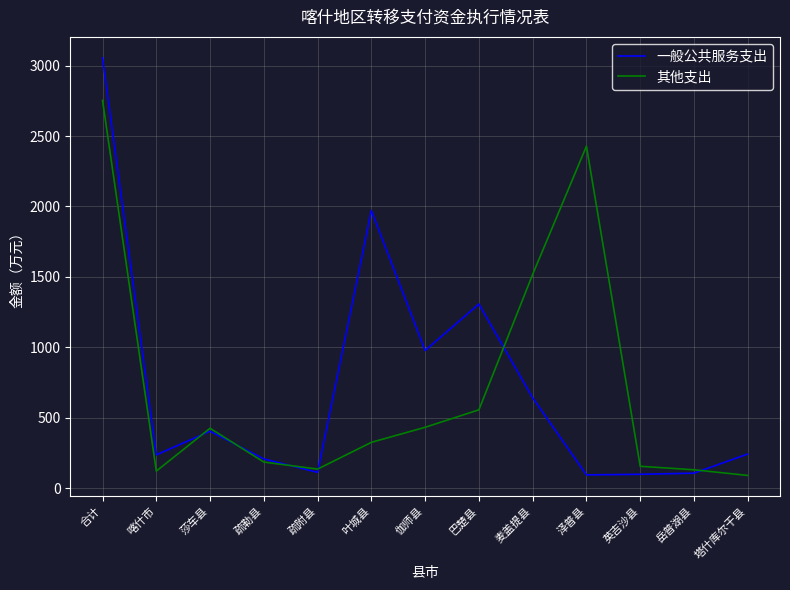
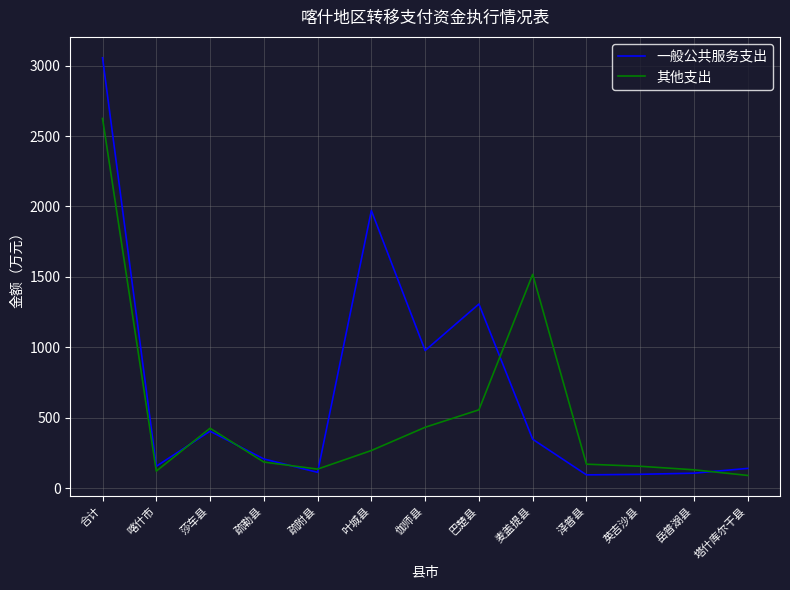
  {
    "一般公共服务支出": {
      "合计": 3060,
-     "喀什市": 240,
+     "喀什市": 160,
      "莎车县": 400,
      "疏勒县": 210,
      "疏附县": 110,
      "叶城县": 1970,
      "伽师县": 980,
      "巴楚县": 1310,
-     "麦盖提县": 640,
+     "麦盖提县": 350,
      "泽普县": 90,
      "英吉沙县": 100,
      "岳普湖县": 110,
-     "塔什库尔干县": 240
+     "塔什库尔干县": 140
    },
    "其他支出": {
-     "合计": 2750,
+     "合计": 2630,
      "喀什市": 120,
      "莎车县": 430,
      "疏勒县": 190,
      "疏附县": 140,
-     "叶城县": 330,
+     "叶城县": 270,
      "伽师县": 430,
      "巴楚县": 560,
      "麦盖提县": 1520,
-     "泽普县": 2430,
+     "泽普县": 170,
      "英吉沙县": 160,
      "岳普湖县": 130,
      "塔什库尔干县": 90
    }
  }
